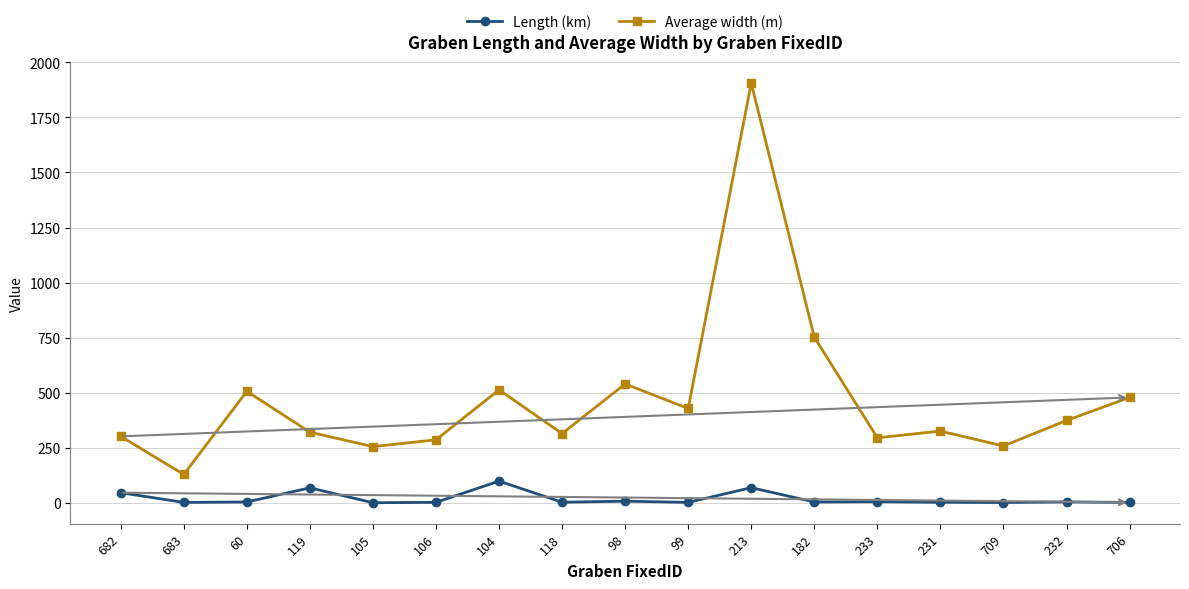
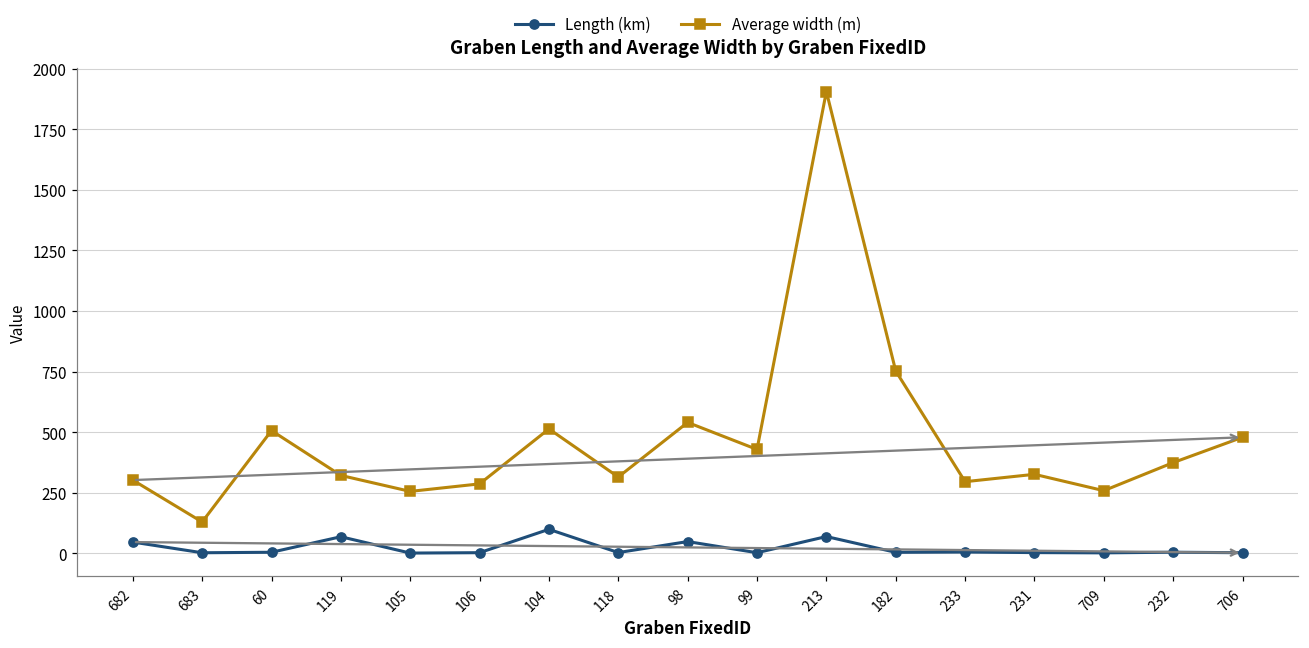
  {
    "Length (km)": {
      "682": 50,
      "683": 0,
      "60": 0,
      "119": 70,
      "105": 0,
      "106": 0,
      "104": 100,
      "118": 0,
-     "98": 10,
+     "98": 50,
      "99": 0,
      "213": 70,
      "182": 0,
      "233": 10,
      "231": 0,
      "709": 0,
      "232": 0,
      "706": 0
    },
    "Average width (m)": {
      "682": 300,
      "683": 130,
      "60": 510,
      "119": 320,
      "105": 260,
      "106": 290,
      "104": 510,
      "118": 310,
      "98": 540,
      "99": 430,
      "213": 1910,
      "182": 750,
      "233": 300,
      "231": 330,
      "709": 260,
      "232": 370,
      "706": 480
    }
  }
